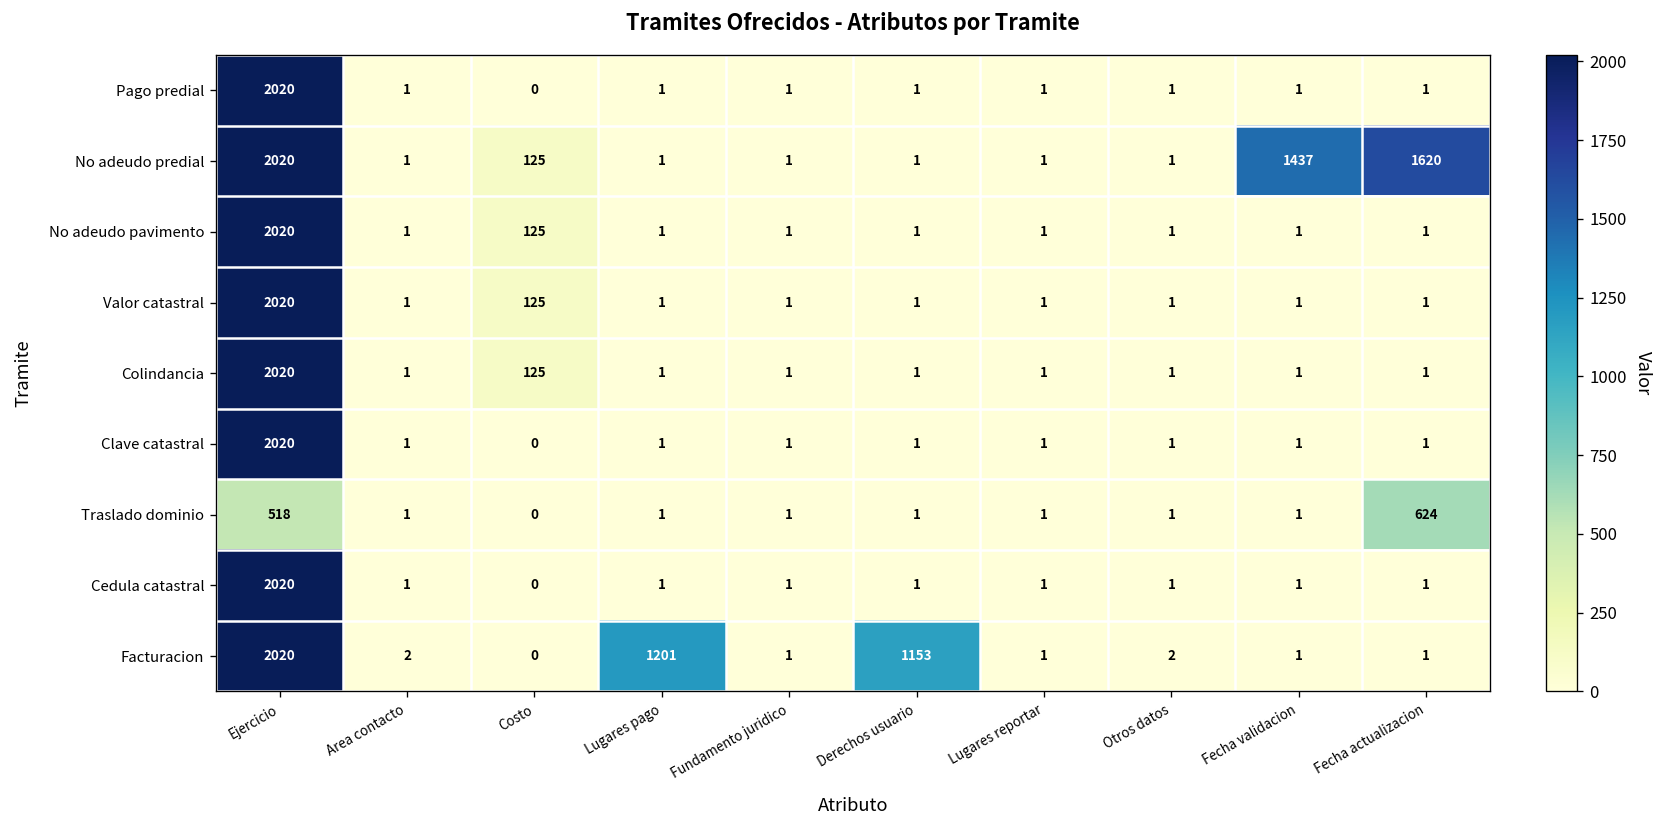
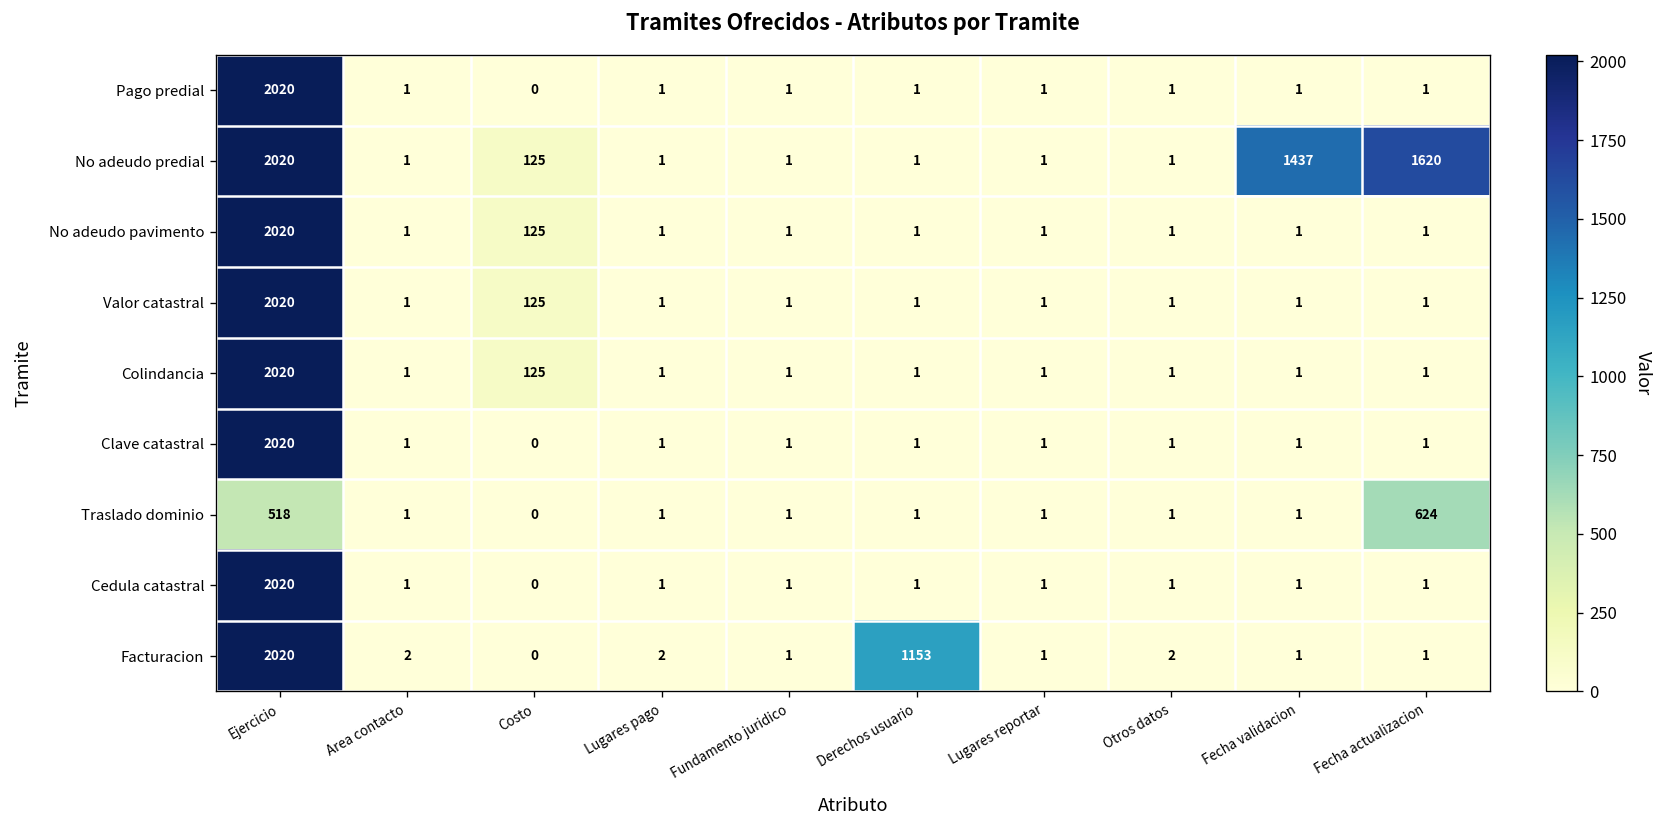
  {
    "Pago predial": {
      "Ejercicio": 2020,
      "Area contacto": 1,
      "Costo": 0,
      "Lugares pago": 1,
      "Fundamento juridico": 1,
      "Derechos usuario": 1,
      "Lugares reportar": 1,
      "Otros datos": 1,
      "Fecha validacion": 1,
      "Fecha actualizacion": 1
    },
    "No adeudo predial": {
      "Ejercicio": 2020,
      "Area contacto": 1,
      "Costo": 125,
      "Lugares pago": 1,
      "Fundamento juridico": 1,
      "Derechos usuario": 1,
      "Lugares reportar": 1,
      "Otros datos": 1,
      "Fecha validacion": 1437,
      "Fecha actualizacion": 1620
    },
    "No adeudo pavimento": {
      "Ejercicio": 2020,
      "Area contacto": 1,
      "Costo": 125,
      "Lugares pago": 1,
      "Fundamento juridico": 1,
      "Derechos usuario": 1,
      "Lugares reportar": 1,
      "Otros datos": 1,
      "Fecha validacion": 1,
      "Fecha actualizacion": 1
    },
    "Valor catastral": {
      "Ejercicio": 2020,
      "Area contacto": 1,
      "Costo": 125,
      "Lugares pago": 1,
      "Fundamento juridico": 1,
      "Derechos usuario": 1,
      "Lugares reportar": 1,
      "Otros datos": 1,
      "Fecha validacion": 1,
      "Fecha actualizacion": 1
    },
    "Colindancia": {
      "Ejercicio": 2020,
      "Area contacto": 1,
      "Costo": 125,
      "Lugares pago": 1,
      "Fundamento juridico": 1,
      "Derechos usuario": 1,
      "Lugares reportar": 1,
      "Otros datos": 1,
      "Fecha validacion": 1,
      "Fecha actualizacion": 1
    },
    "Clave catastral": {
      "Ejercicio": 2020,
      "Area contacto": 1,
      "Costo": 0,
      "Lugares pago": 1,
      "Fundamento juridico": 1,
      "Derechos usuario": 1,
      "Lugares reportar": 1,
      "Otros datos": 1,
      "Fecha validacion": 1,
      "Fecha actualizacion": 1
    },
    "Traslado dominio": {
      "Ejercicio": 518,
      "Area contacto": 1,
      "Costo": 0,
      "Lugares pago": 1,
      "Fundamento juridico": 1,
      "Derechos usuario": 1,
      "Lugares reportar": 1,
      "Otros datos": 1,
      "Fecha validacion": 1,
      "Fecha actualizacion": 624
    },
    "Cedula catastral": {
      "Ejercicio": 2020,
      "Area contacto": 1,
      "Costo": 0,
      "Lugares pago": 1,
      "Fundamento juridico": 1,
      "Derechos usuario": 1,
      "Lugares reportar": 1,
      "Otros datos": 1,
      "Fecha validacion": 1,
      "Fecha actualizacion": 1
    },
    "Facturacion": {
      "Ejercicio": 2020,
      "Area contacto": 2,
      "Costo": 0,
-     "Lugares pago": 1201,
+     "Lugares pago": 2,
      "Fundamento juridico": 1,
      "Derechos usuario": 1153,
      "Lugares reportar": 1,
      "Otros datos": 2,
      "Fecha validacion": 1,
      "Fecha actualizacion": 1
    }
  }
